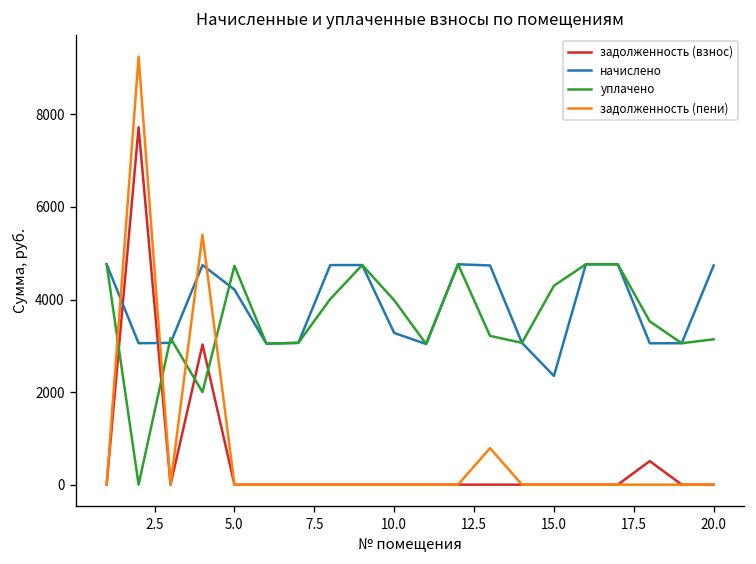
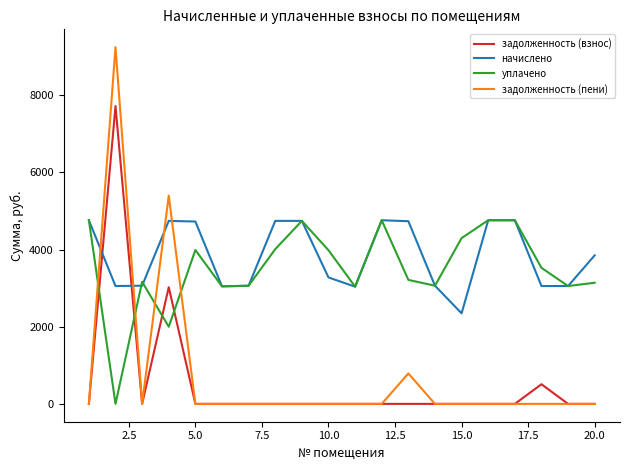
  {
    "начислено": {
-     "5.0": 4200,
+     "5.0": 4700,
      "10.0": 3300,
      "15.0": 2300,
-     "20.0": 4700
+     "20.0": 3900
    },
    "уплачено": {
-     "5.0": 4700,
+     "5.0": 4000,
      "10.0": 4000,
      "15.0": 4300,
      "20.0": 3100
    }
  }
